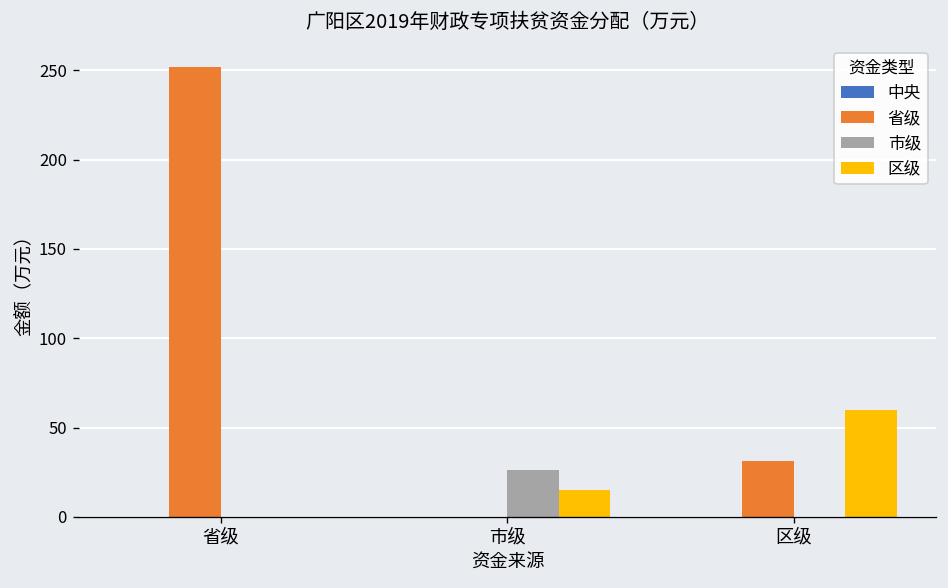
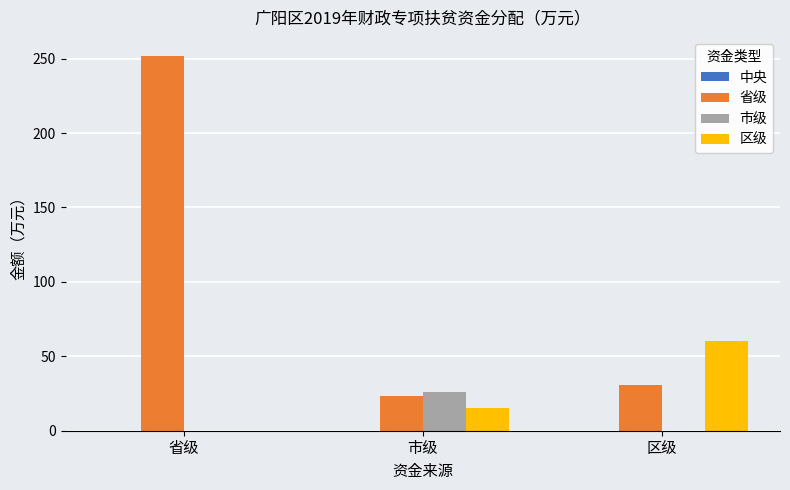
  {
    "中央": {
      "省级": 0,
      "市级": 0,
      "区级": 0
    },
    "省级": {
      "省级": 252,
-     "市级": 0,
+     "市级": 23,
      "区级": 31
    },
    "市级": {
      "省级": 0,
      "市级": 26,
      "区级": 0
    },
    "区级": {
      "省级": 0,
      "市级": 15,
      "区级": 60
    }
  }
